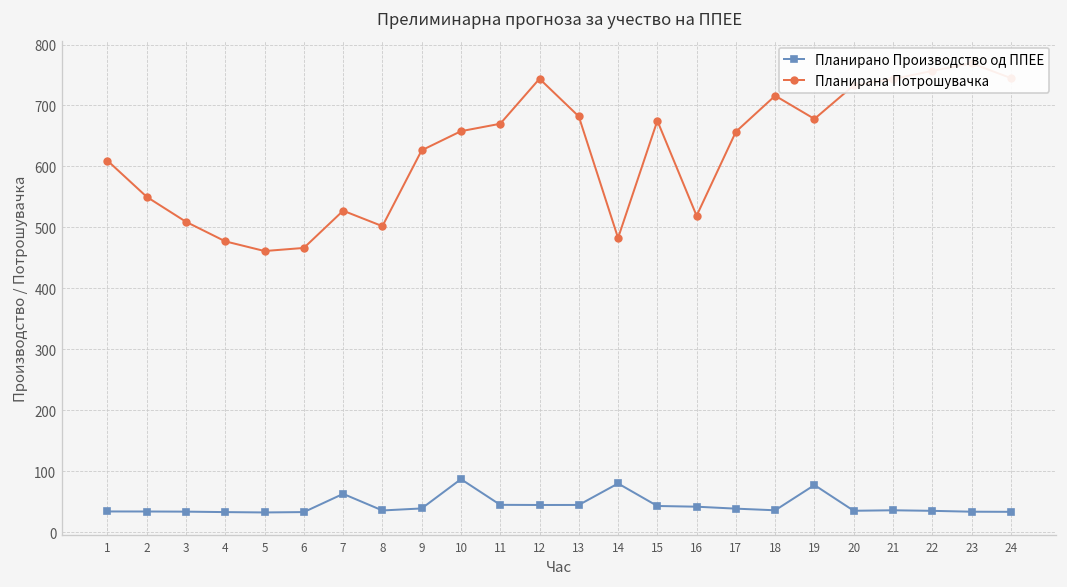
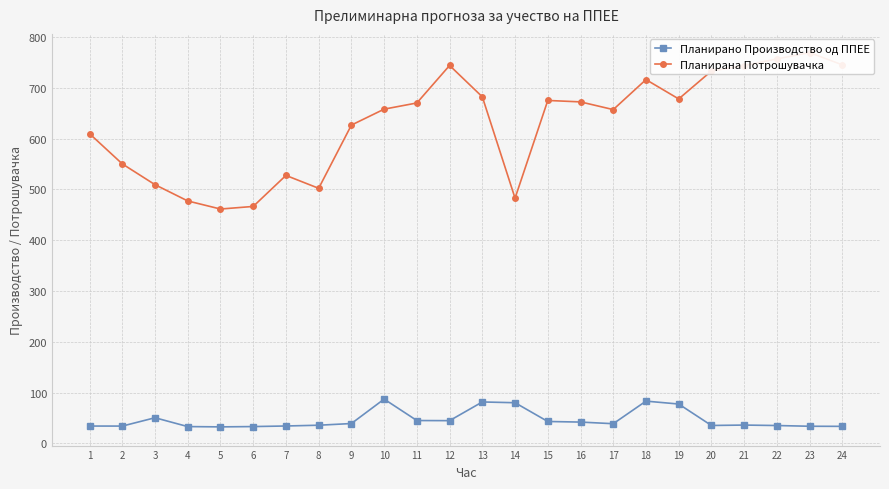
  {
    "Планирано Производство од ППЕЕ": {
      "1": 30,
      "2": 30,
-     "3": 30,
+     "3": 50,
      "4": 30,
      "5": 30,
      "6": 30,
-     "7": 60,
+     "7": 30,
      "8": 40,
      "9": 40,
      "10": 90,
      "11": 40,
      "12": 40,
-     "13": 40,
+     "13": 80,
      "14": 80,
      "15": 40,
      "16": 40,
      "17": 40,
-     "18": 40,
+     "18": 80,
      "19": 80,
      "20": 40,
      "21": 40,
      "22": 40,
      "23": 30,
      "24": 30
    },
    "Планирана Потрошувачка": {
      "1": 610,
      "2": 550,
      "3": 510,
      "4": 480,
      "5": 460,
      "6": 470,
      "7": 530,
      "8": 500,
      "9": 630,
      "10": 660,
      "11": 670,
      "12": 740,
      "13": 680,
      "14": 480,
      "15": 670,
-     "16": 520,
+     "16": 670,
      "17": 660,
      "18": 720,
      "19": 680
    }
  }
